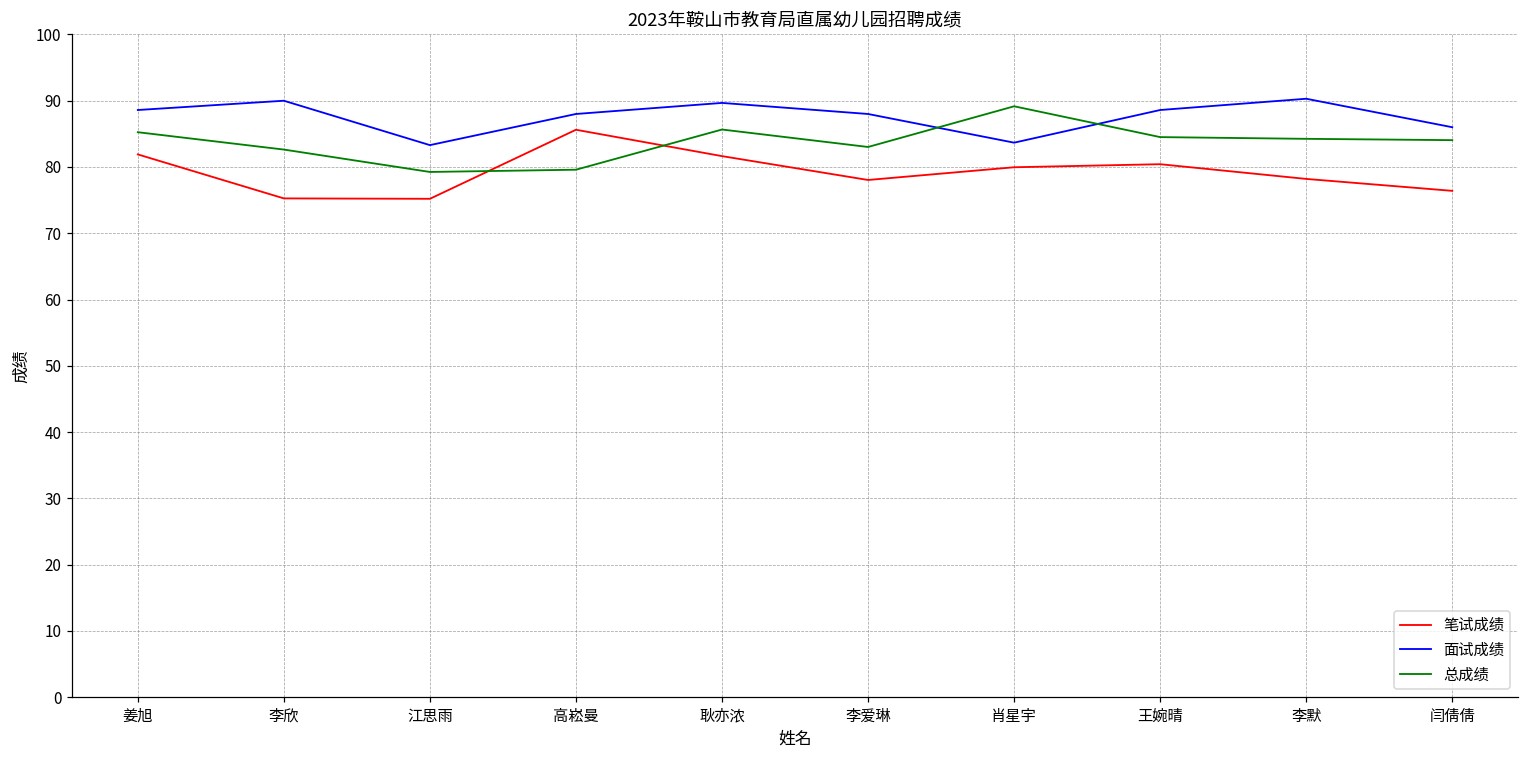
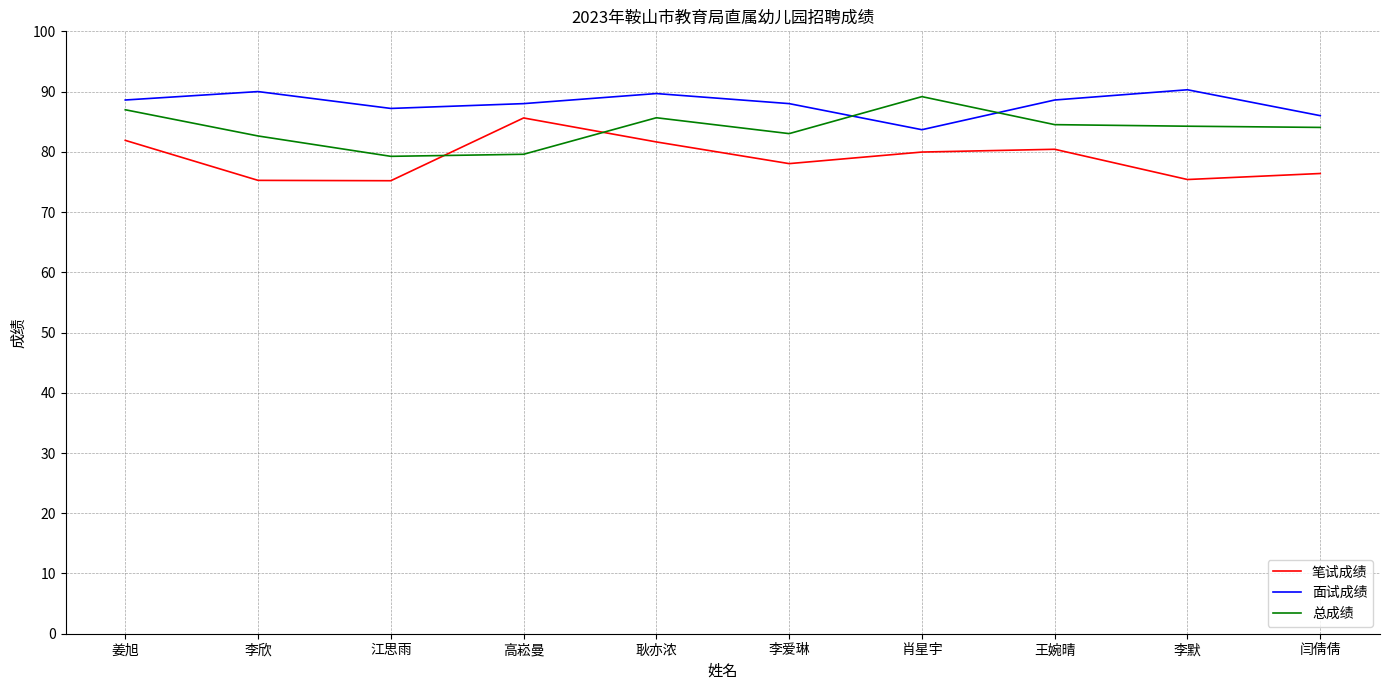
  {
    "笔试成绩": {
      "姜旭": 82,
      "李欣": 75,
      "江思雨": 75,
      "高崧曼": 86,
      "耿亦浓": 82,
      "李爱琳": 78,
      "肖星宇": 80,
      "王婉晴": 80,
-     "李默": 78,
+     "李默": 75,
      "闫倩倩": 76
    },
    "面试成绩": {
      "姜旭": 89,
      "李欣": 90,
-     "江思雨": 83,
+     "江思雨": 87,
      "高崧曼": 88,
      "耿亦浓": 90,
      "李爱琳": 88,
      "肖星宇": 84,
      "王婉晴": 89,
      "李默": 90,
      "闫倩倩": 86
    },
    "总成绩": {
-     "姜旭": 85,
+     "姜旭": 87,
      "李欣": 83,
      "江思雨": 79,
      "高崧曼": 80,
      "耿亦浓": 86,
      "李爱琳": 83,
      "肖星宇": 89,
      "王婉晴": 85,
      "李默": 84,
      "闫倩倩": 84
    }
  }
